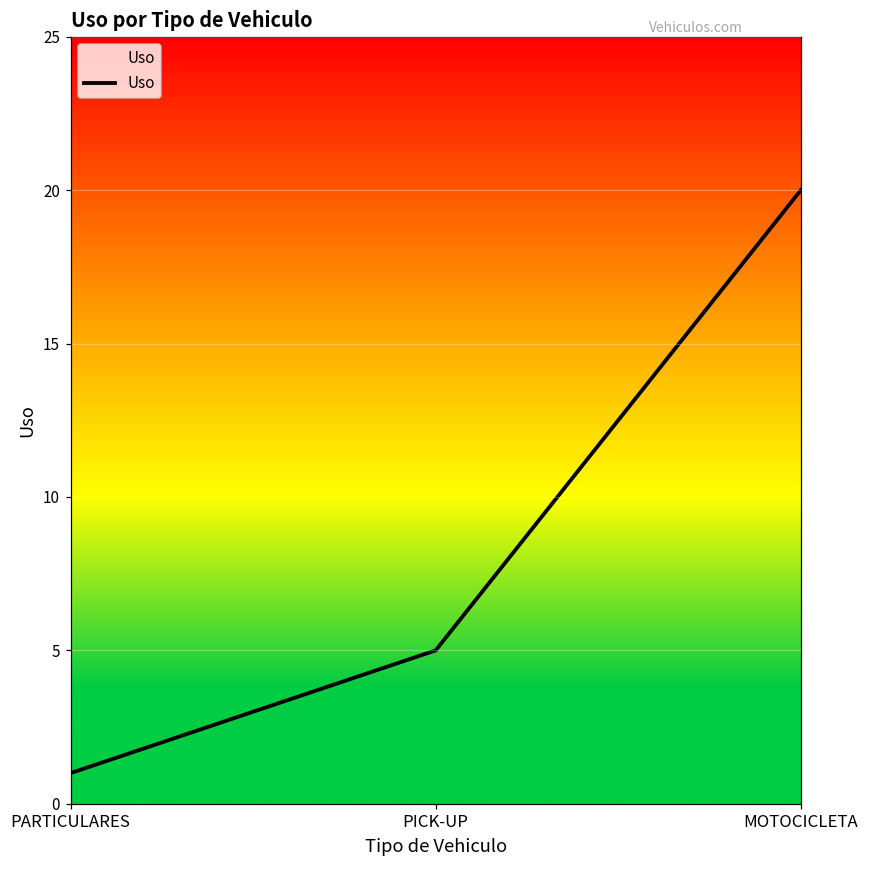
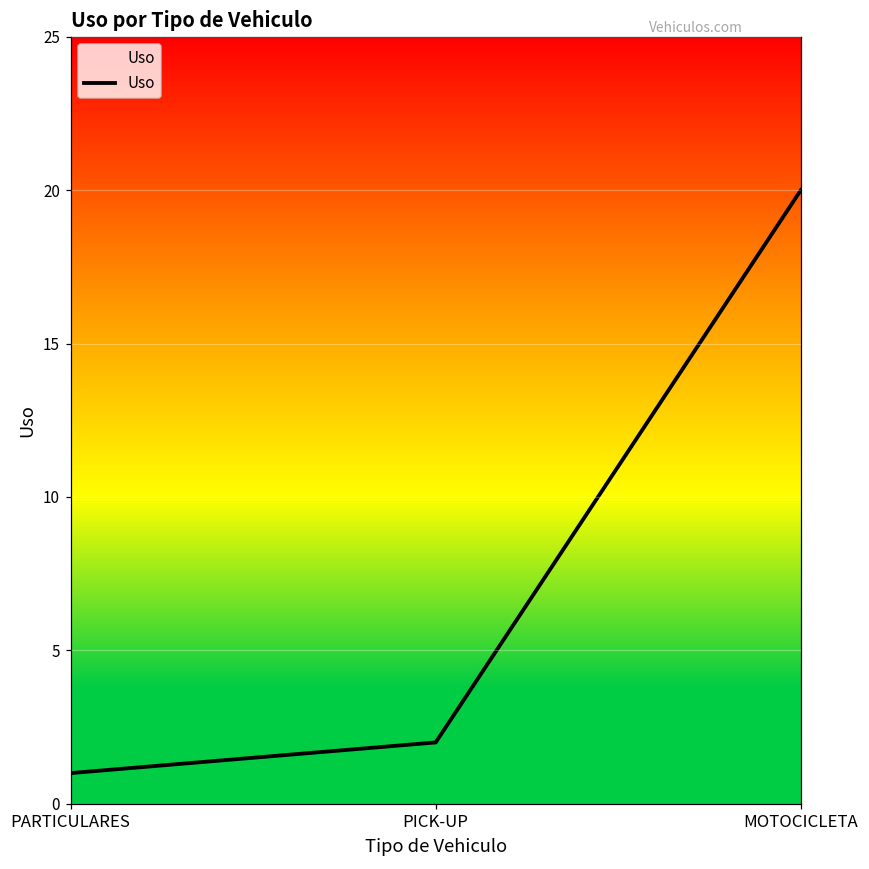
  {
    "PARTICULARES": 1,
-   "PICK-UP": 5,
+   "PICK-UP": 2,
    "MOTOCICLETA": 20
  }
